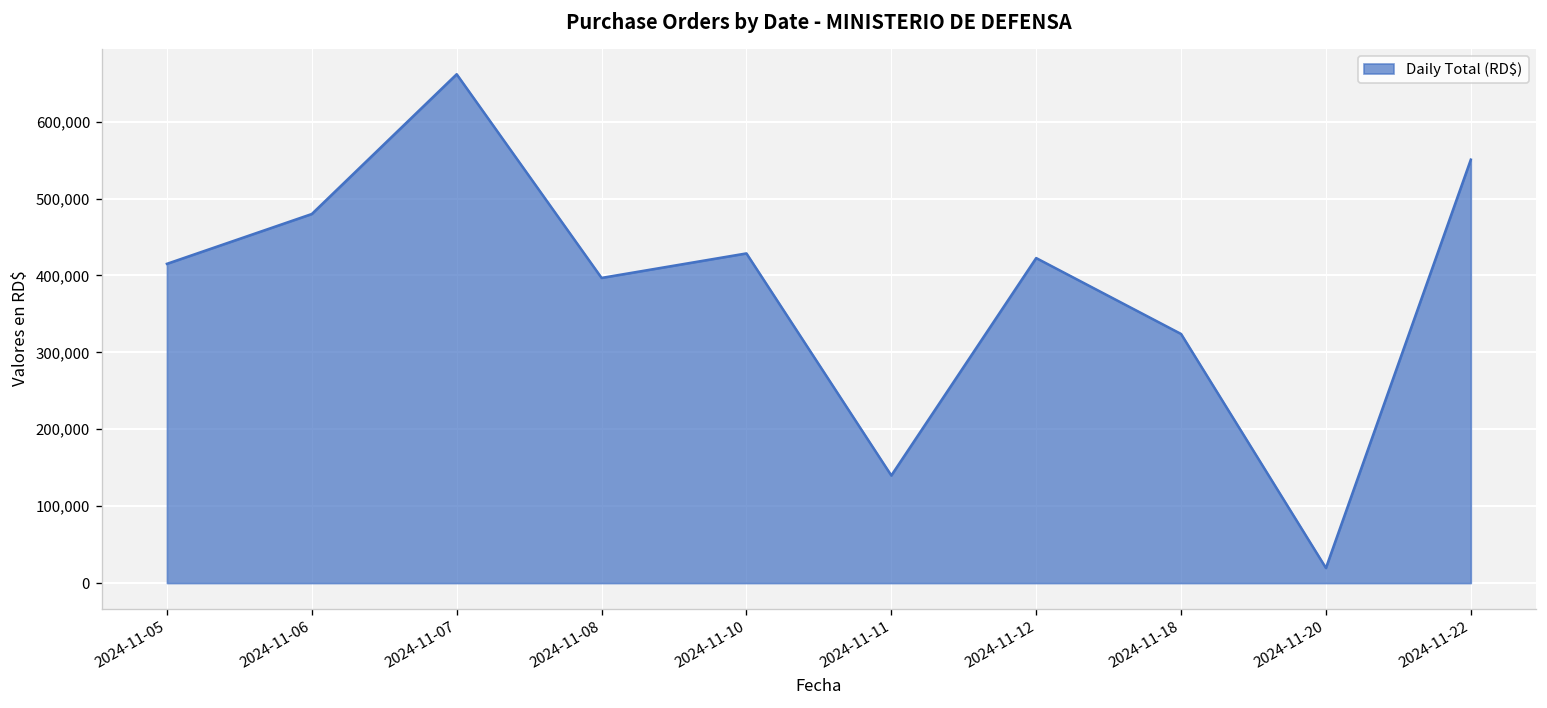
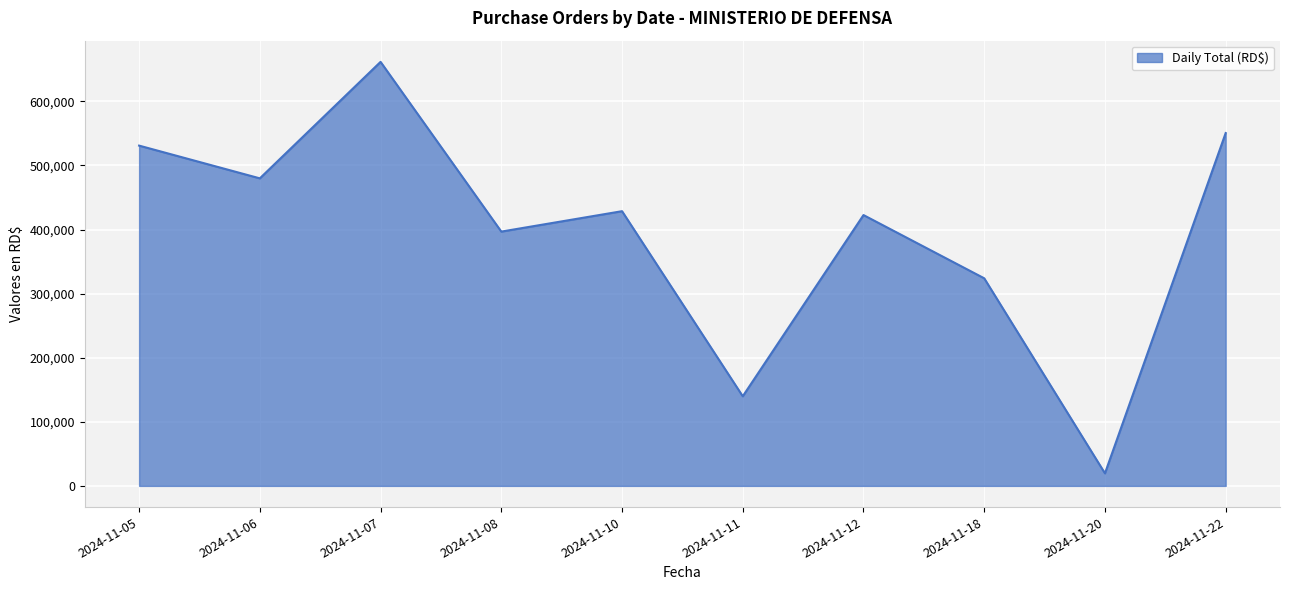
  {
-   "2024-11-05": "420,000",
+   "2024-11-05": "530,000",
    "2024-11-06": "480,000",
    "2024-11-07": "660,000",
    "2024-11-08": "400,000",
    "2024-11-10": "430,000",
    "2024-11-11": "140,000",
    "2024-11-12": "420,000",
    "2024-11-18": "320,000",
    "2024-11-20": "20,000",
    "2024-11-22": "550,000"
  }
